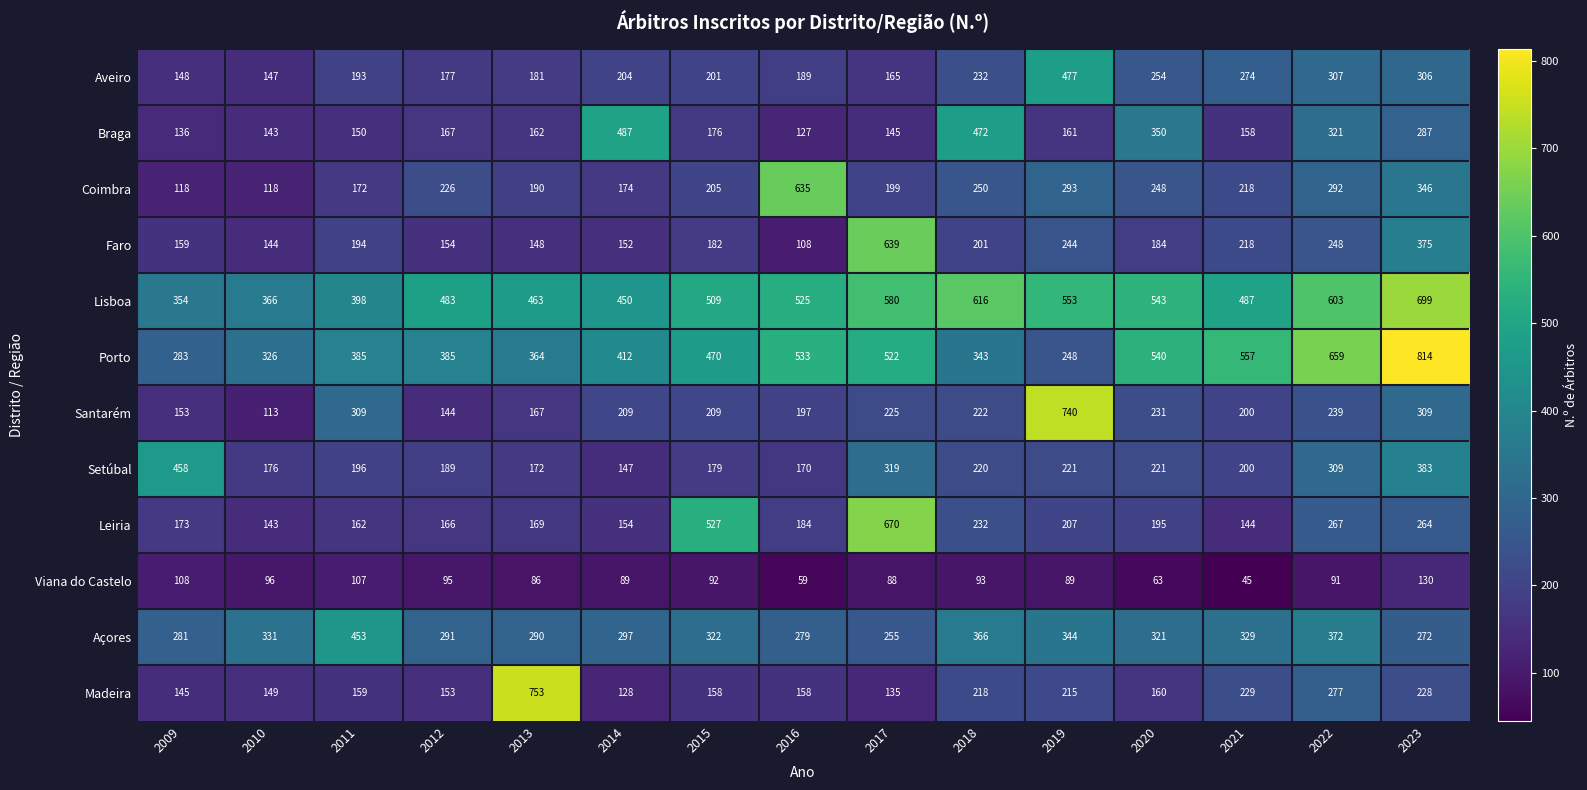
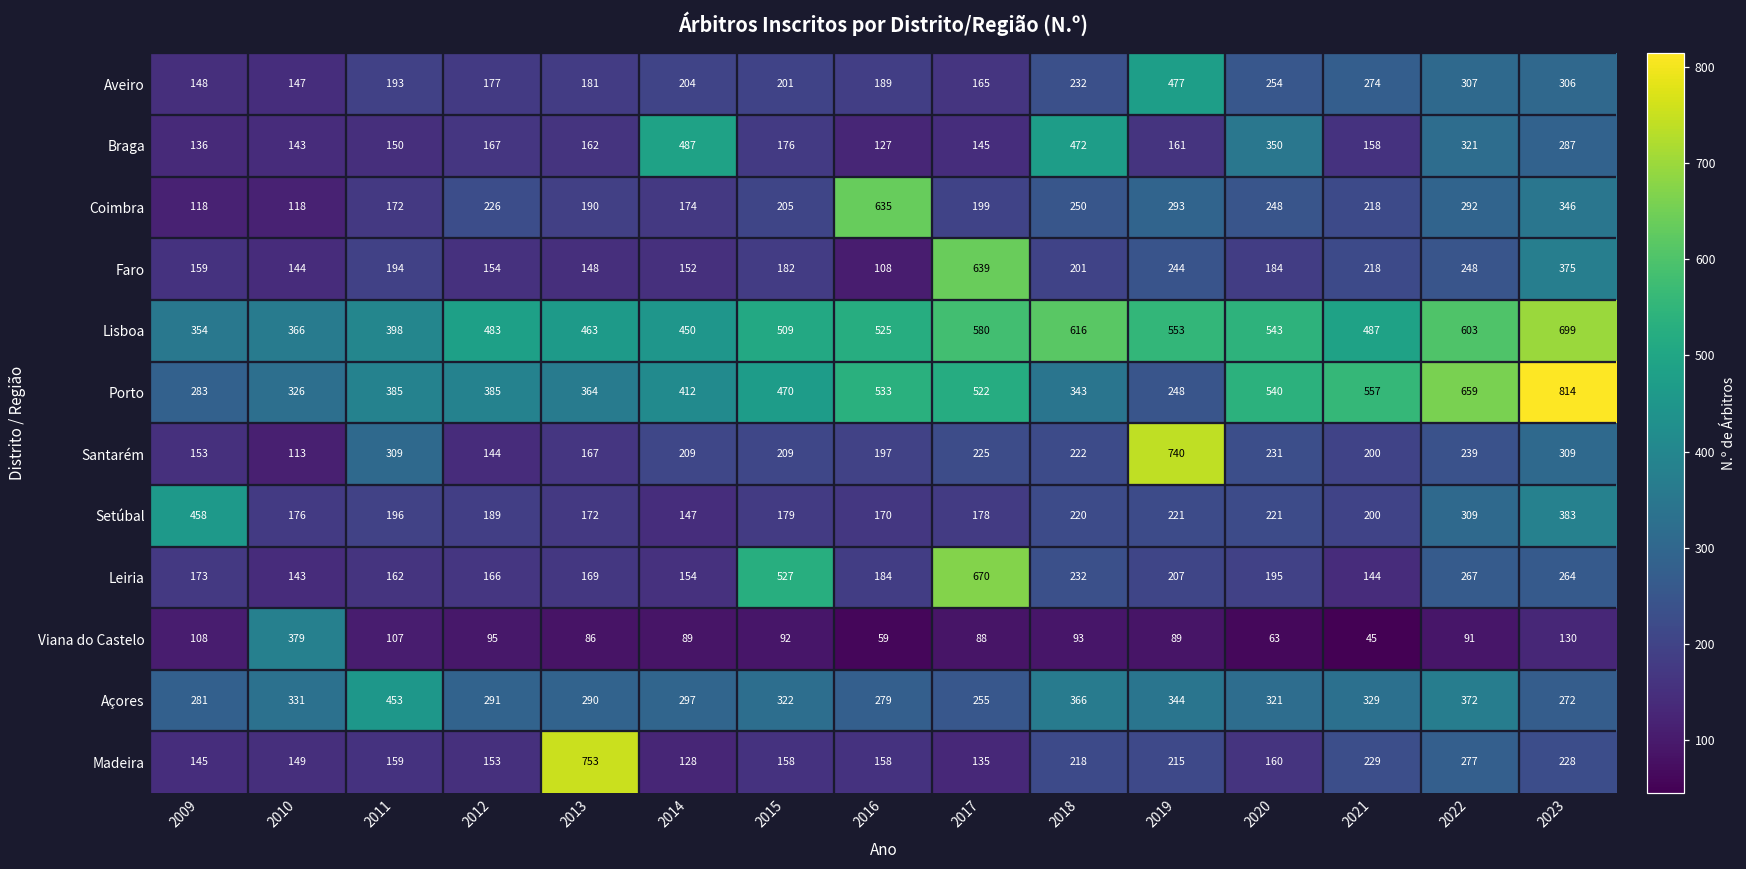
  {
    "Aveiro": {
      "2009": 148,
      "2010": 147,
      "2011": 193,
      "2012": 177,
      "2013": 181,
      "2014": 204,
      "2015": 201,
      "2016": 189,
      "2017": 165,
      "2018": 232,
      "2019": 477,
      "2020": 254,
      "2021": 274,
      "2022": 307,
      "2023": 306
    },
    "Braga": {
      "2009": 136,
      "2010": 143,
      "2011": 150,
      "2012": 167,
      "2013": 162,
      "2014": 487,
      "2015": 176,
      "2016": 127,
      "2017": 145,
      "2018": 472,
      "2019": 161,
      "2020": 350,
      "2021": 158,
      "2022": 321,
      "2023": 287
    },
    "Coimbra": {
      "2009": 118,
      "2010": 118,
      "2011": 172,
      "2012": 226,
      "2013": 190,
      "2014": 174,
      "2015": 205,
      "2016": 635,
      "2017": 199,
      "2018": 250,
      "2019": 293,
      "2020": 248,
      "2021": 218,
      "2022": 292,
      "2023": 346
    },
    "Faro": {
      "2009": 159,
      "2010": 144,
      "2011": 194,
      "2012": 154,
      "2013": 148,
      "2014": 152,
      "2015": 182,
      "2016": 108,
      "2017": 639,
      "2018": 201,
      "2019": 244,
      "2020": 184,
      "2021": 218,
      "2022": 248,
      "2023": 375
    },
    "Lisboa": {
      "2009": 354,
      "2010": 366,
      "2011": 398,
      "2012": 483,
      "2013": 463,
      "2014": 450,
      "2015": 509,
      "2016": 525,
      "2017": 580,
      "2018": 616,
      "2019": 553,
      "2020": 543,
      "2021": 487,
      "2022": 603,
      "2023": 699
    },
    "Porto": {
      "2009": 283,
      "2010": 326,
      "2011": 385,
      "2012": 385,
      "2013": 364,
      "2014": 412,
      "2015": 470,
      "2016": 533,
      "2017": 522,
      "2018": 343,
      "2019": 248,
      "2020": 540,
      "2021": 557,
      "2022": 659,
      "2023": 814
    },
    "Santarém": {
      "2009": 153,
      "2010": 113,
      "2011": 309,
      "2012": 144,
      "2013": 167,
      "2014": 209,
      "2015": 209,
      "2016": 197,
      "2017": 225,
      "2018": 222,
      "2019": 740,
      "2020": 231,
      "2021": 200,
      "2022": 239,
      "2023": 309
    },
    "Setúbal": {
      "2009": 458,
      "2010": 176,
      "2011": 196,
      "2012": 189,
      "2013": 172,
      "2014": 147,
      "2015": 179,
      "2016": 170,
-     "2017": 319,
+     "2017": 178,
      "2018": 220,
      "2019": 221,
      "2020": 221,
      "2021": 200,
      "2022": 309,
      "2023": 383
    },
    "Leiria": {
      "2009": 173,
      "2010": 143,
      "2011": 162,
      "2012": 166,
      "2013": 169,
      "2014": 154,
      "2015": 527,
      "2016": 184,
      "2017": 670,
      "2018": 232,
      "2019": 207,
      "2020": 195,
      "2021": 144,
      "2022": 267,
      "2023": 264
    },
    "Viana do Castelo": {
      "2009": 108,
-     "2010": 96,
+     "2010": 379,
      "2011": 107,
      "2012": 95,
      "2013": 86,
      "2014": 89,
      "2015": 92,
      "2016": 59,
      "2017": 88,
      "2018": 93,
      "2019": 89,
      "2020": 63,
      "2021": 45,
      "2022": 91,
      "2023": 130
    },
    "Açores": {
      "2009": 281,
      "2010": 331,
      "2011": 453,
      "2012": 291,
      "2013": 290,
      "2014": 297,
      "2015": 322,
      "2016": 279,
      "2017": 255,
      "2018": 366,
      "2019": 344,
      "2020": 321,
      "2021": 329,
      "2022": 372,
      "2023": 272
    },
    "Madeira": {
      "2009": 145,
      "2010": 149,
      "2011": 159,
      "2012": 153,
      "2013": 753,
      "2014": 128,
      "2015": 158,
      "2016": 158,
      "2017": 135,
      "2018": 218,
      "2019": 215,
      "2020": 160,
      "2021": 229,
      "2022": 277,
      "2023": 228
    }
  }
